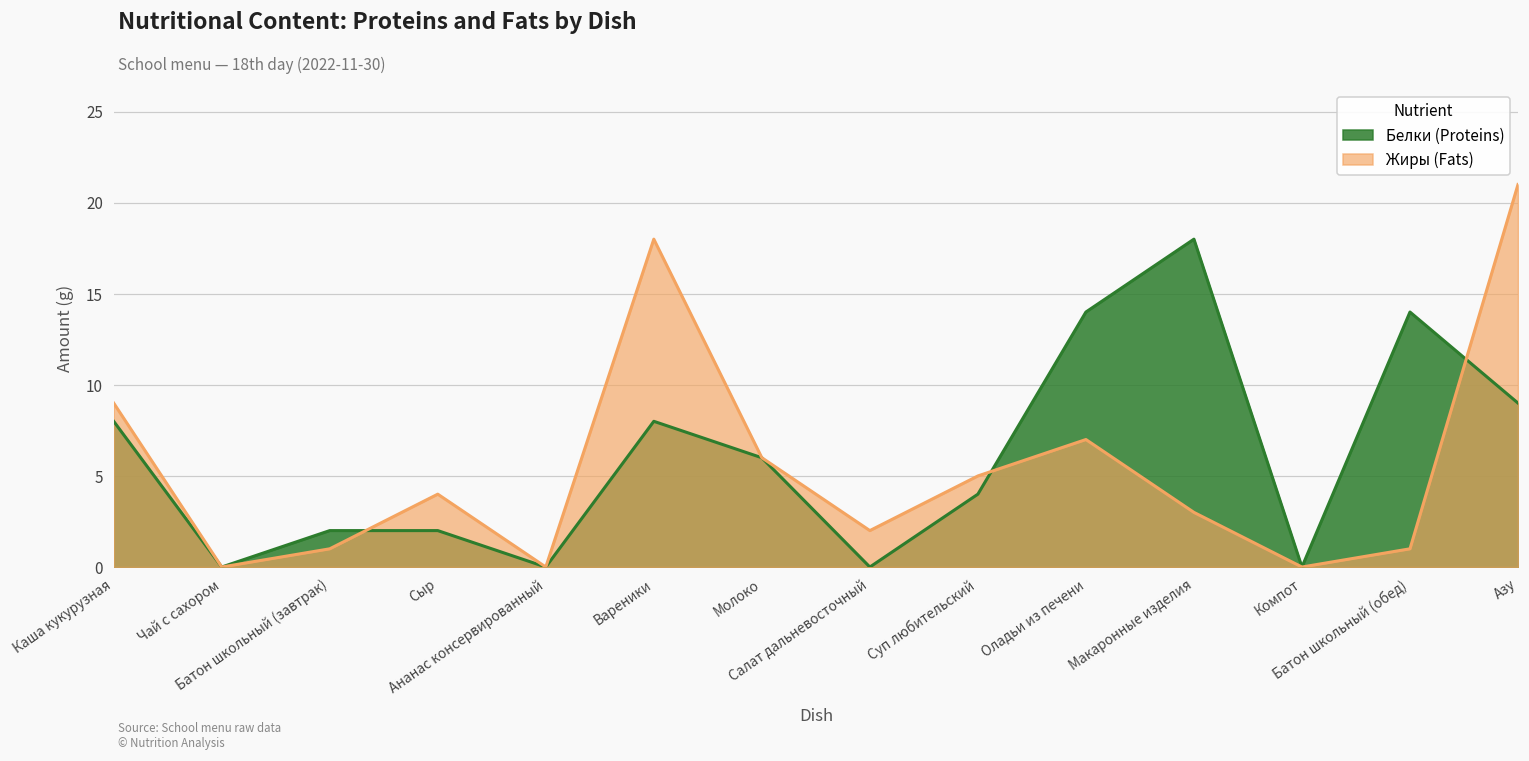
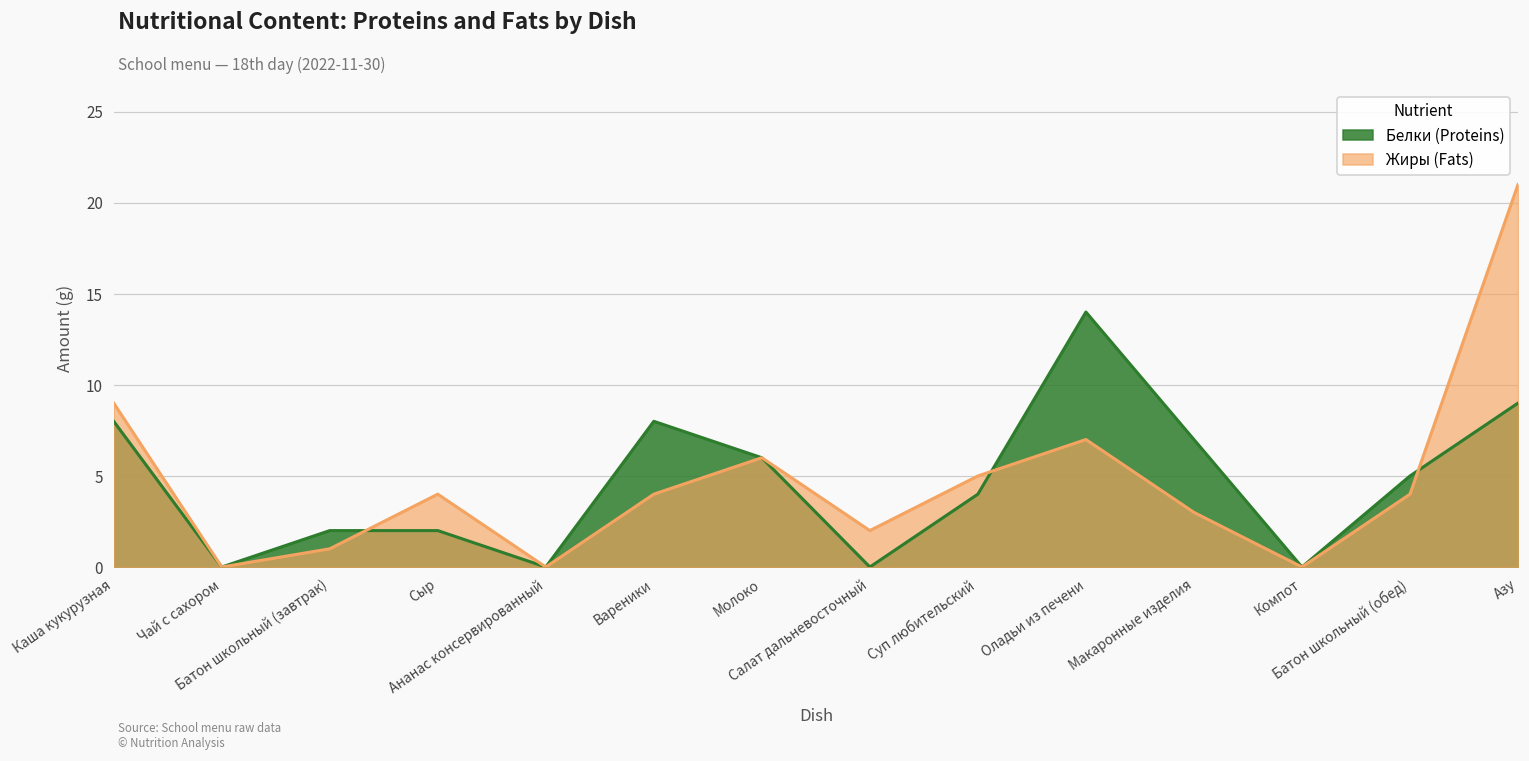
  {
    "Белки (Proteins)": {
      "Каша кукурузная": 8,
      "Батон школьный (завтрак)": 2,
      "Сыр": 2,
      "Вареники": 8,
      "Салат дальневосточный": 0,
      "Суп любительский": 4,
      "Оладьи из печени": 14,
-     "Макаронные изделия": 18,
-     "Батон школьный (обед)": 14,
+     "Макаронные изделия": 7,
+     "Батон школьный (обед)": 5,
      "Азу": 9
    },
    "Жиры (Fats)": {
      "Каша кукурузная": 9,
      "Батон школьный (завтрак)": 1,
      "Сыр": 4,
-     "Вареники": 18,
+     "Вареники": 4,
      "Салат дальневосточный": 2,
      "Суп любительский": 5,
      "Оладьи из печени": 7,
      "Макаронные изделия": 3,
-     "Батон школьный (обед)": 1,
+     "Батон школьный (обед)": 4,
      "Азу": 21
    }
  }
